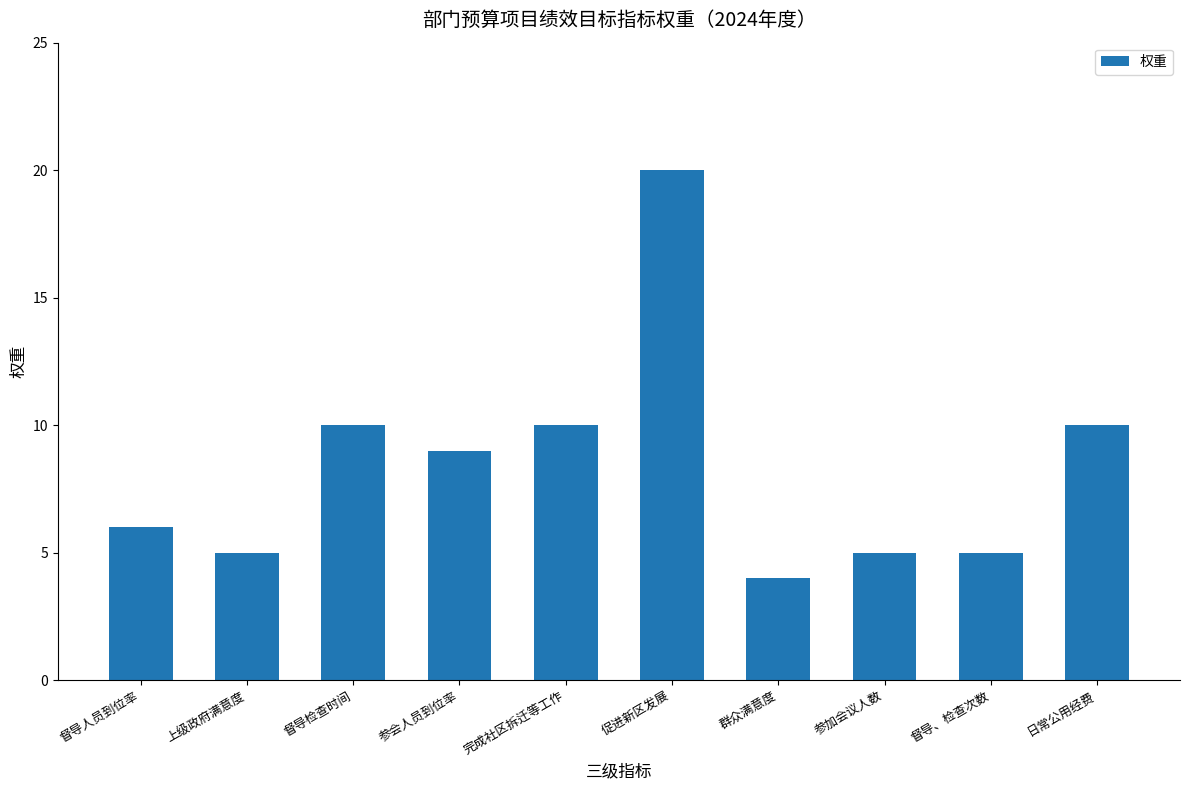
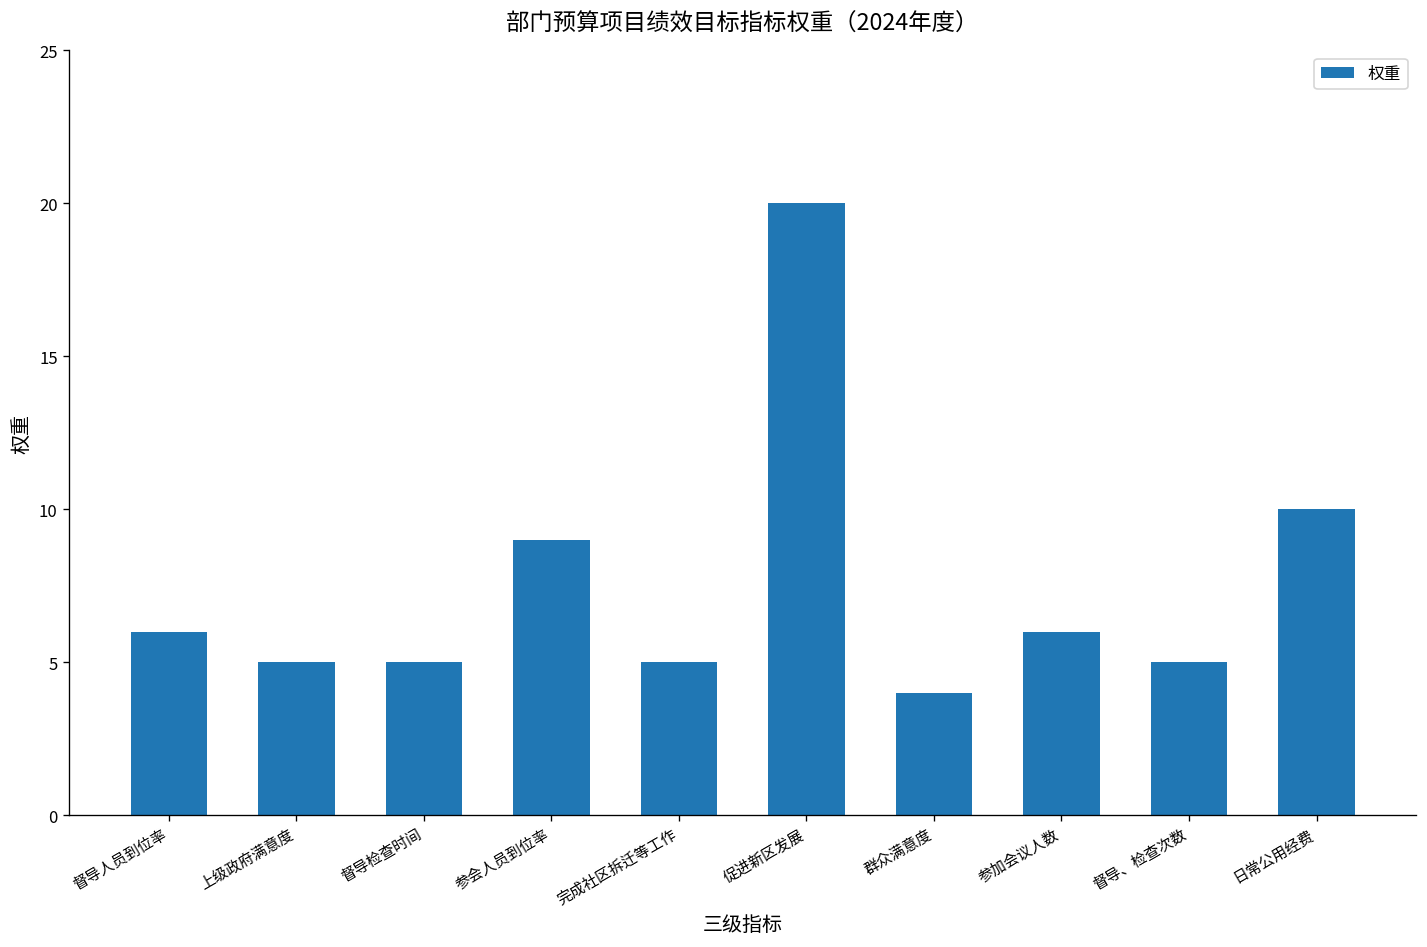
  {
    "督导人员到位率": 6,
    "上级政府满意度": 5,
-   "督导检查时间": 10,
+   "督导检查时间": 5,
    "参会人员到位率": 9,
-   "完成社区拆迁等工作": 10,
+   "完成社区拆迁等工作": 5,
    "促进新区发展": 20,
    "群众满意度": 4,
-   "参加会议人数": 5,
+   "参加会议人数": 6,
    "督导、检查次数": 5,
    "日常公用经费": 10
  }
